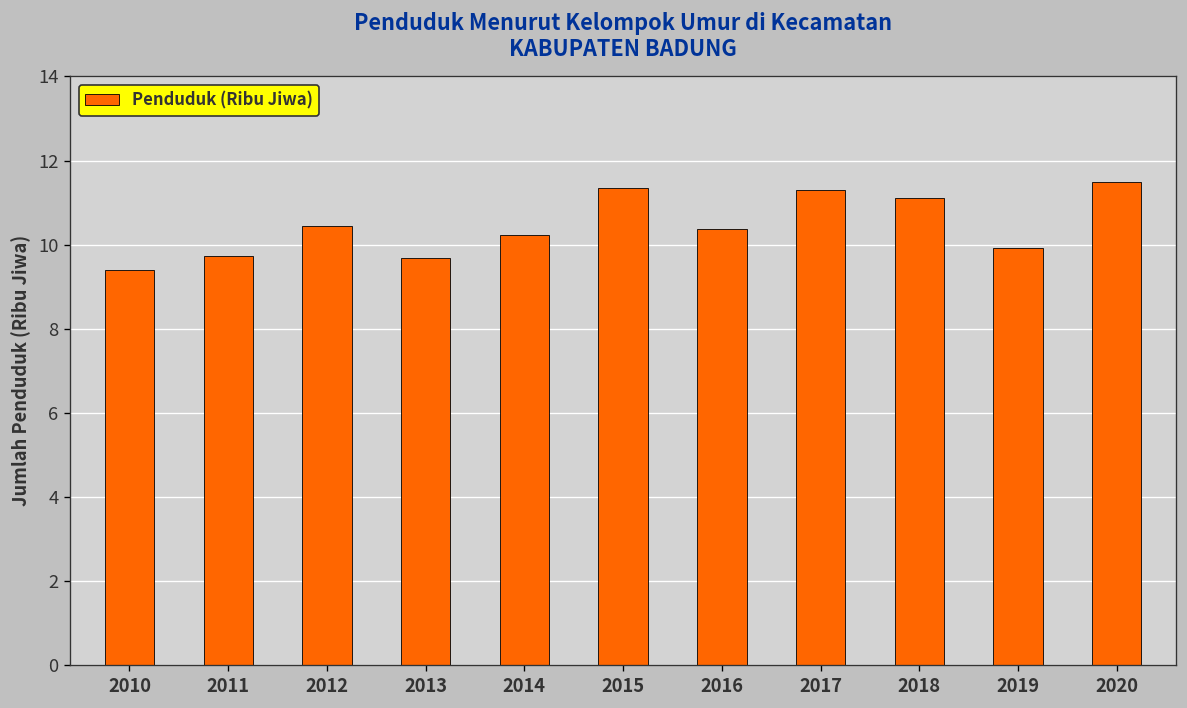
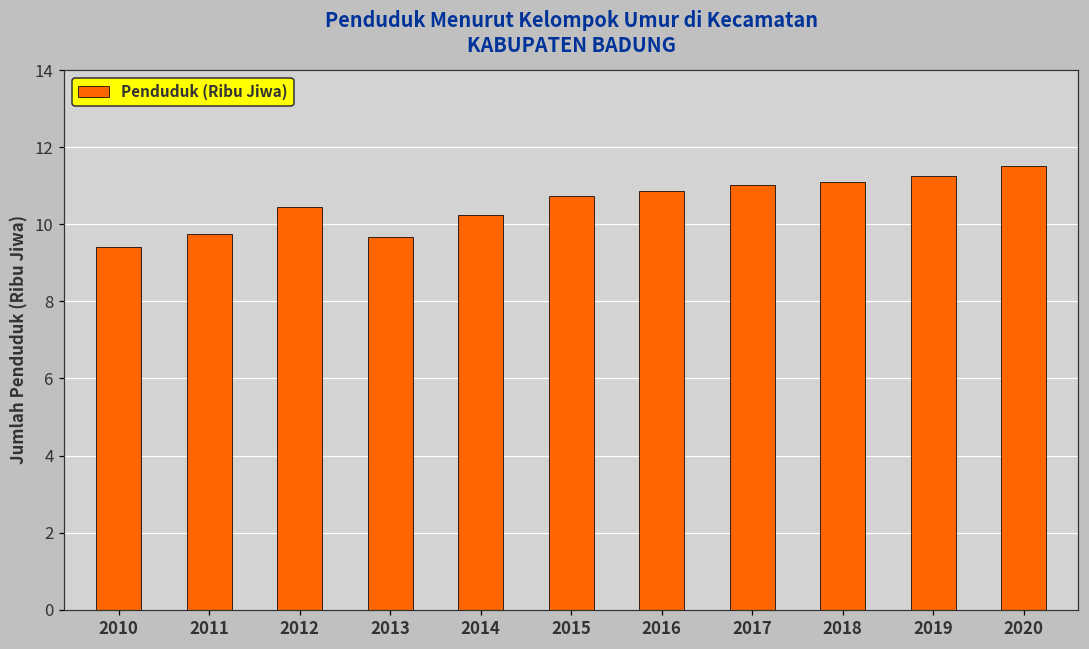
  {
    "2010": 9.4,
    "2011": 9.7,
    "2012": 10.4,
    "2013": 9.7,
    "2014": 10.2,
-   "2015": 11.4,
-   "2016": 10.4,
-   "2017": 11.3,
+   "2015": 10.7,
+   "2016": 10.9,
+   "2017": 11.0,
    "2018": 11.1,
-   "2019": 9.9,
+   "2019": 11.3,
    "2020": 11.5
  }
